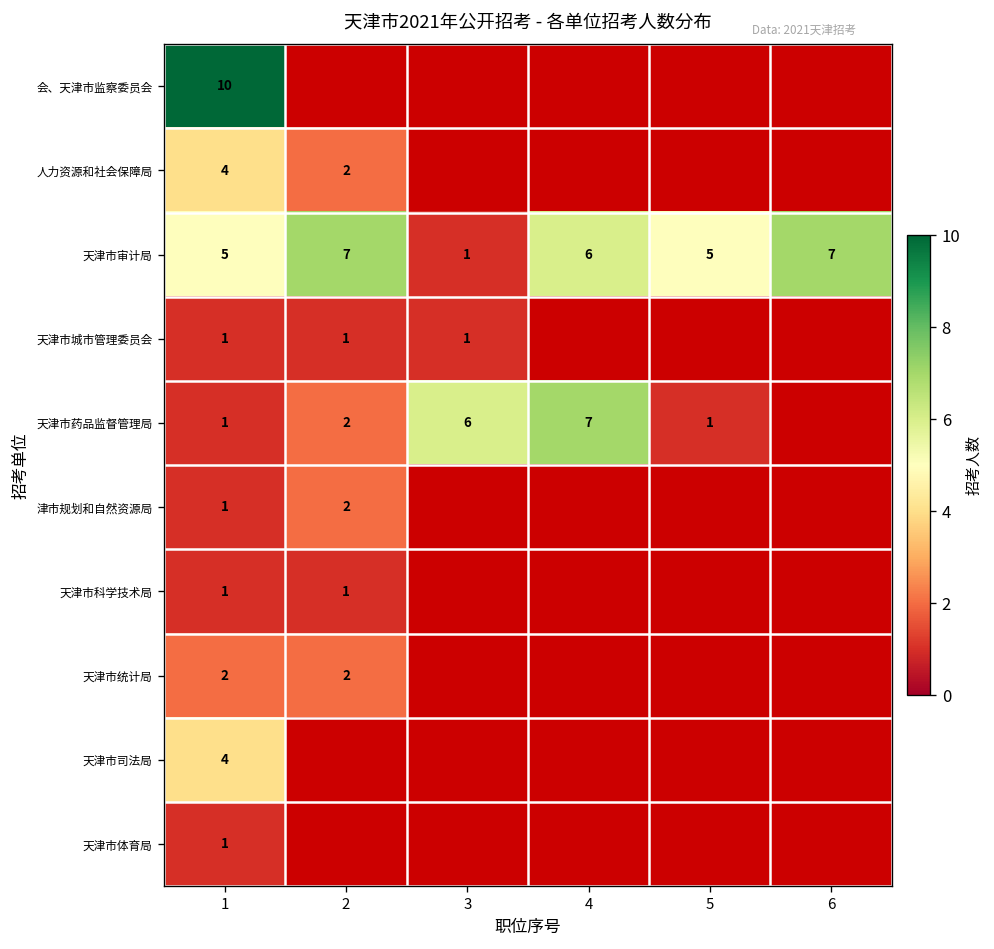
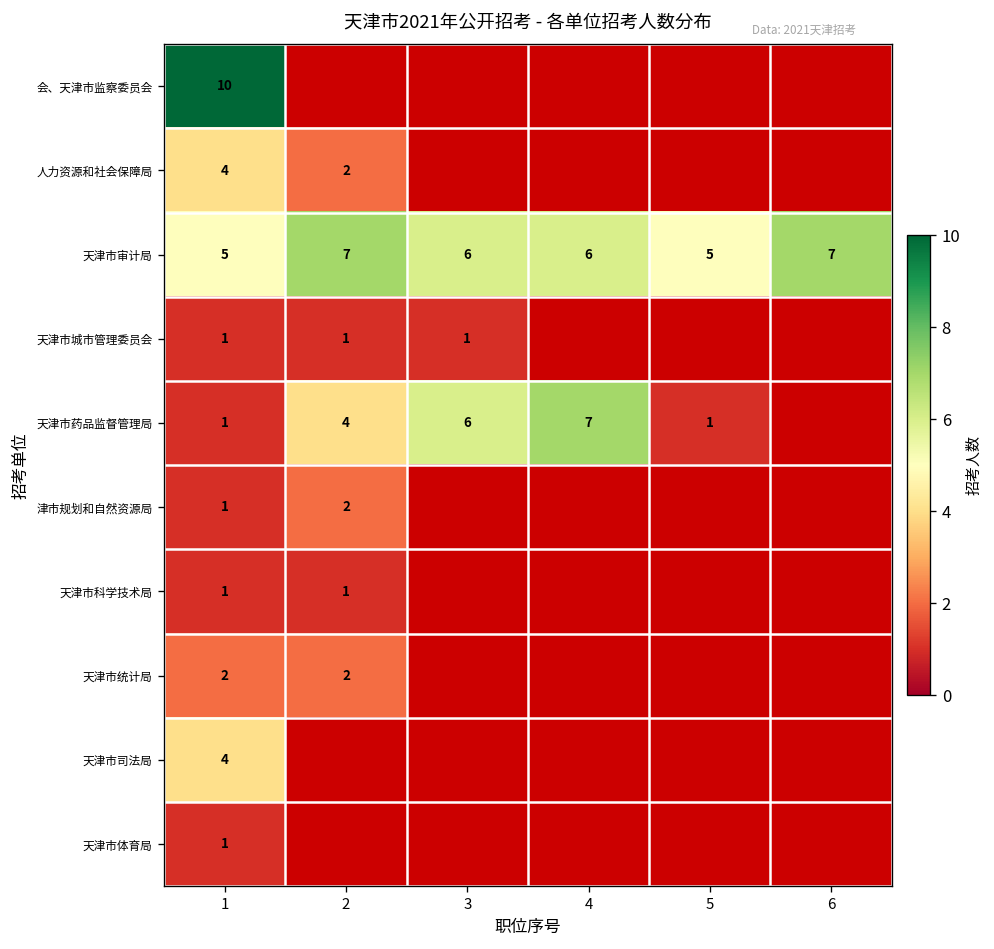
  {
    "会、天津市监察委员会": {
      "1": 10
    },
    "人力资源和社会保障局": {
      "1": 4,
      "2": 2
    },
    "天津市审计局": {
      "1": 5,
      "2": 7,
-     "3": 1,
+     "3": 6,
      "4": 6,
      "5": 5,
      "6": 7
    },
    "天津市城市管理委员会": {
      "1": 1,
      "2": 1,
      "3": 1
    },
    "天津市药品监督管理局": {
      "1": 1,
-     "2": 2,
+     "2": 4,
      "3": 6,
      "4": 7,
      "5": 1
    },
    "津市规划和自然资源局": {
      "1": 1,
      "2": 2
    },
    "天津市科学技术局": {
      "1": 1,
      "2": 1
    },
    "天津市统计局": {
      "1": 2,
      "2": 2
    },
    "天津市司法局": {
      "1": 4
    },
    "天津市体育局": {
      "1": 1
    }
  }
